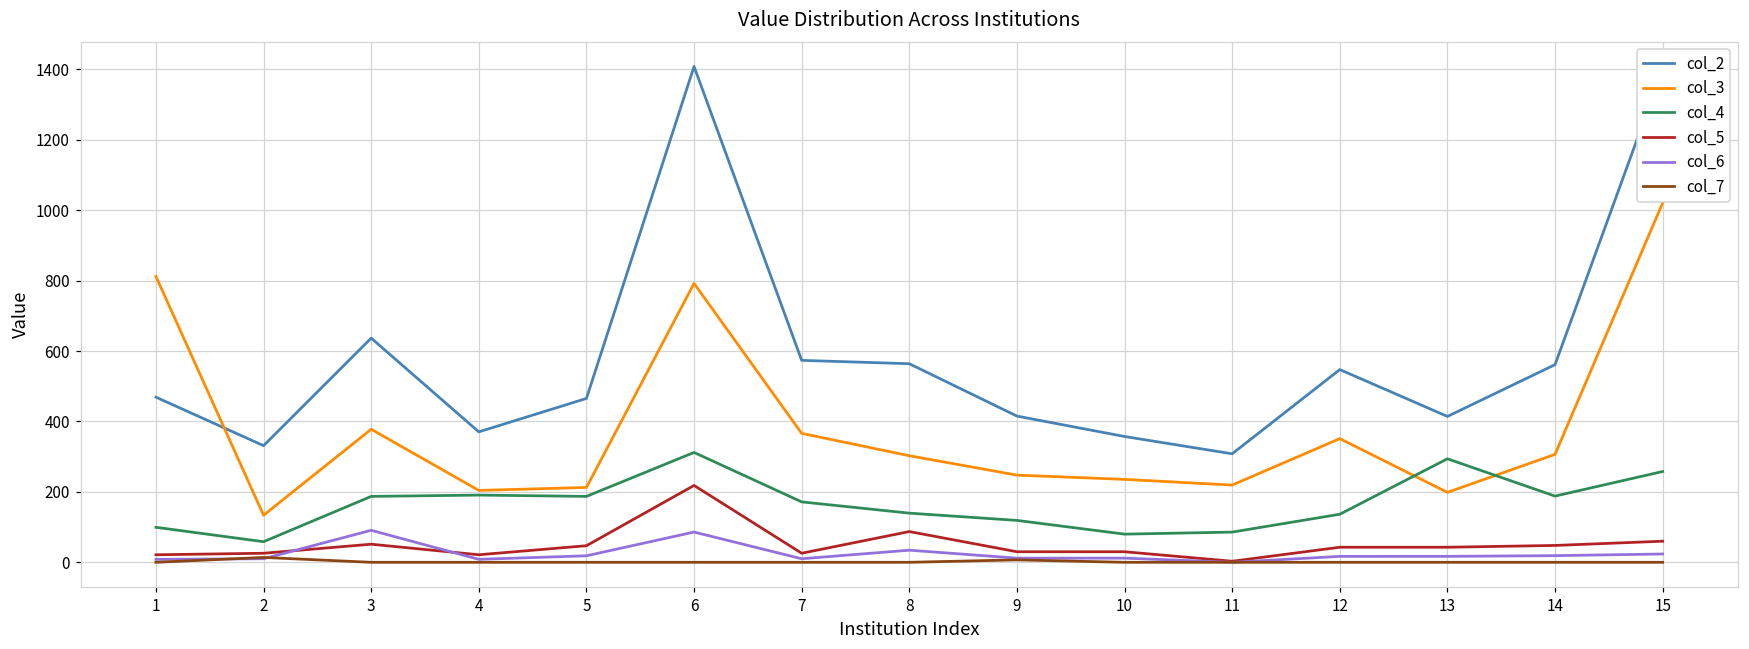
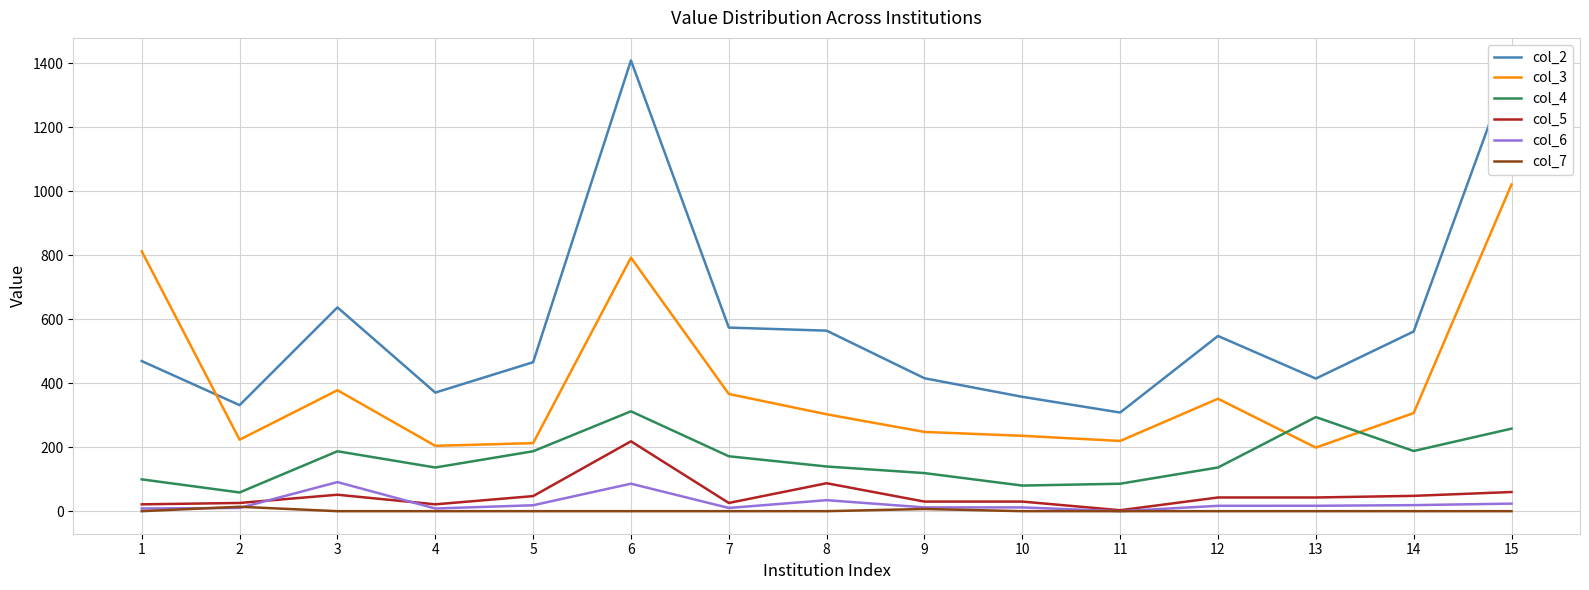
  {
    "col_2": {
      "1": 470,
      "2": 330,
      "3": 640,
      "4": 370,
      "5": 470,
      "6": 1410,
      "7": 570,
      "8": 560,
      "9": 420,
      "10": 360,
      "11": 310,
      "12": 550,
      "13": 410,
      "14": 560
    },
    "col_3": {
      "1": 810,
-     "2": 130,
+     "2": 220,
      "3": 380,
      "4": 200,
      "5": 210,
      "6": 790,
      "7": 370,
      "8": 300,
      "9": 250,
      "10": 240,
      "11": 220,
      "12": 350,
      "13": 200,
      "14": 310,
      "15": 1020
    },
    "col_4": {
      "1": 100,
      "2": 60,
      "3": 190,
-     "4": 190,
+     "4": 140,
      "5": 190,
      "6": 310,
      "7": 170,
      "8": 140,
      "9": 120,
      "10": 80,
      "11": 90,
      "12": 140,
      "13": 290,
      "14": 190,
      "15": 260
    },
    "col_6": {
      "1": 10,
      "3": 90,
      "4": 10,
      "5": 20,
      "6": 90,
      "7": 10,
      "8": 30,
      "10": 10,
      "12": 20,
      "13": 20,
      "14": 20,
      "15": 20
    }
  }
